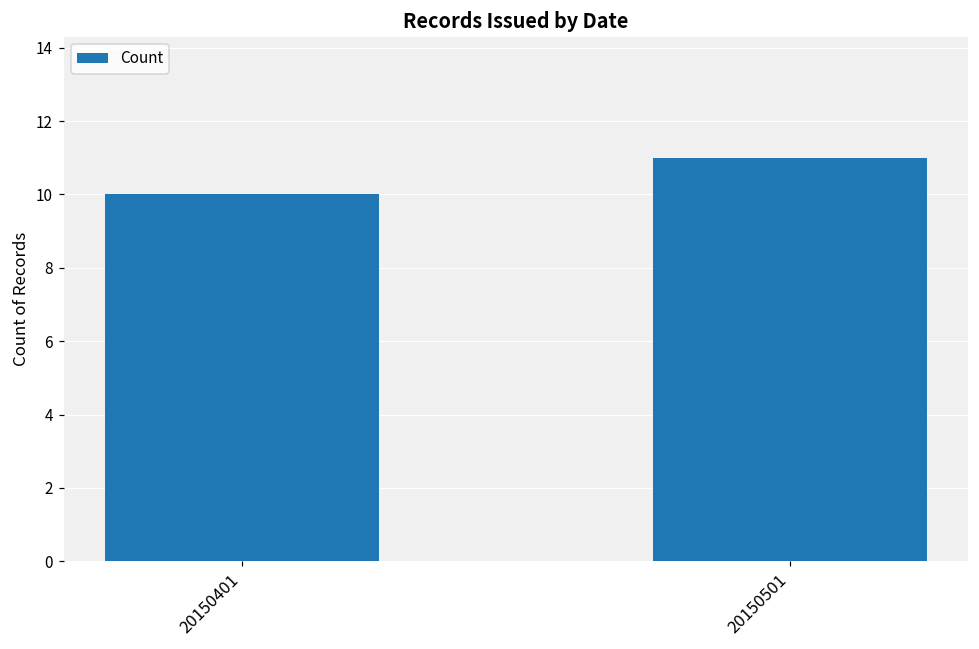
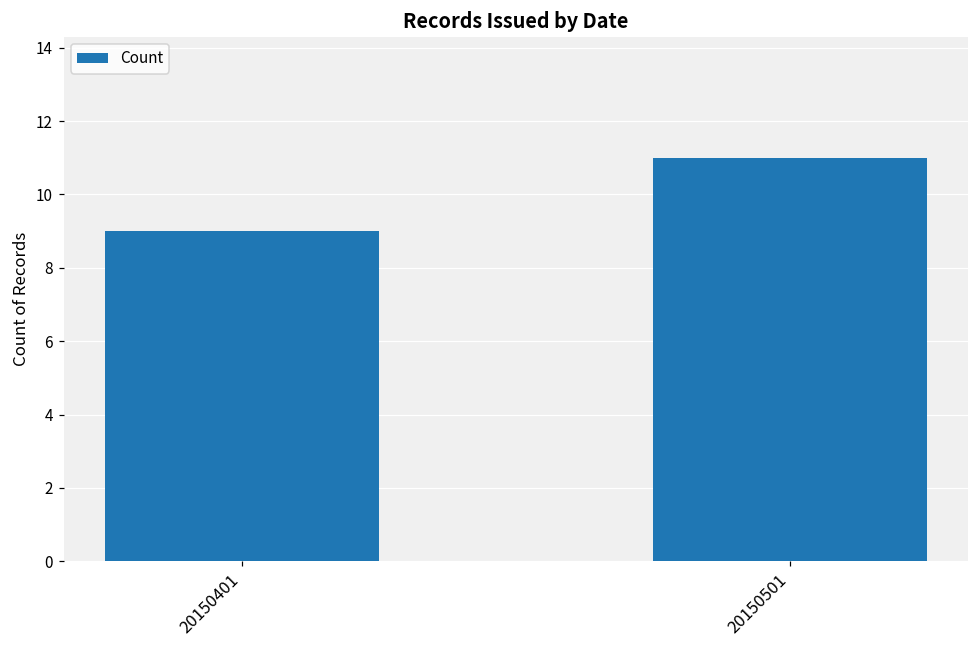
  {
-   "20150401": 10,
+   "20150401": 9,
    "20150501": 11
  }
